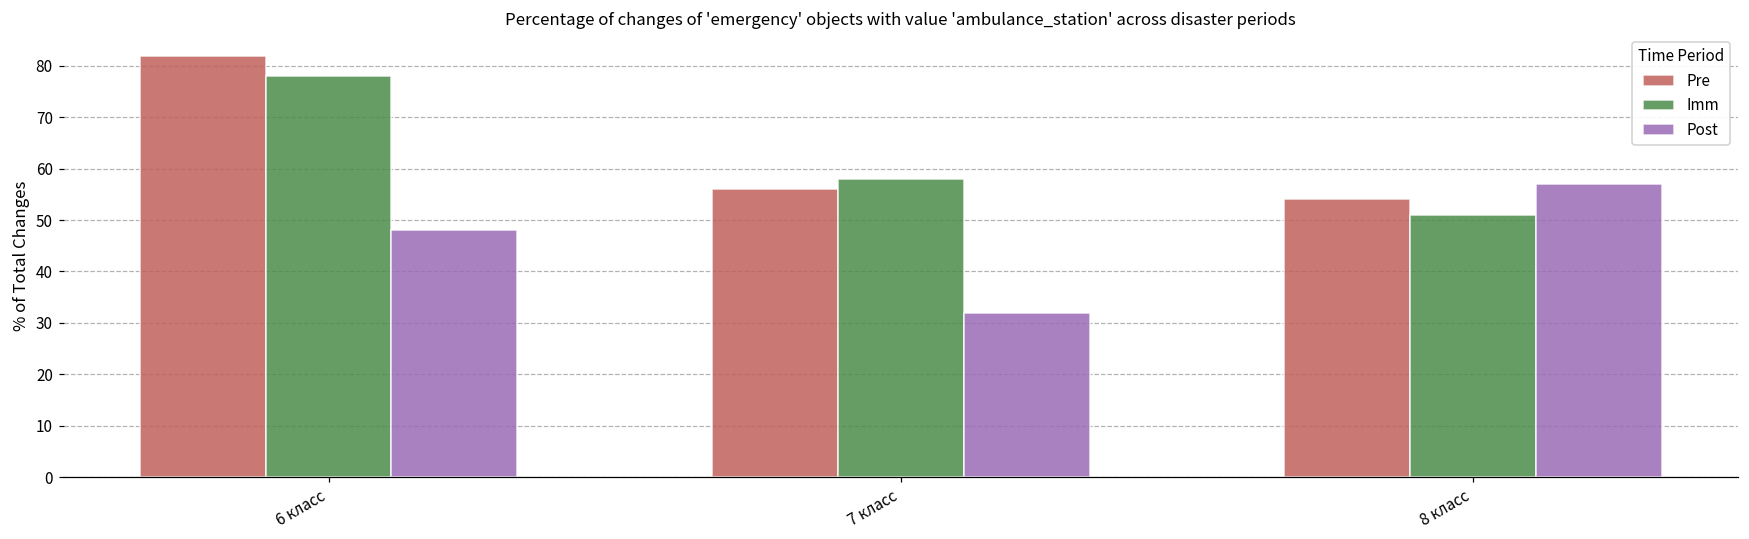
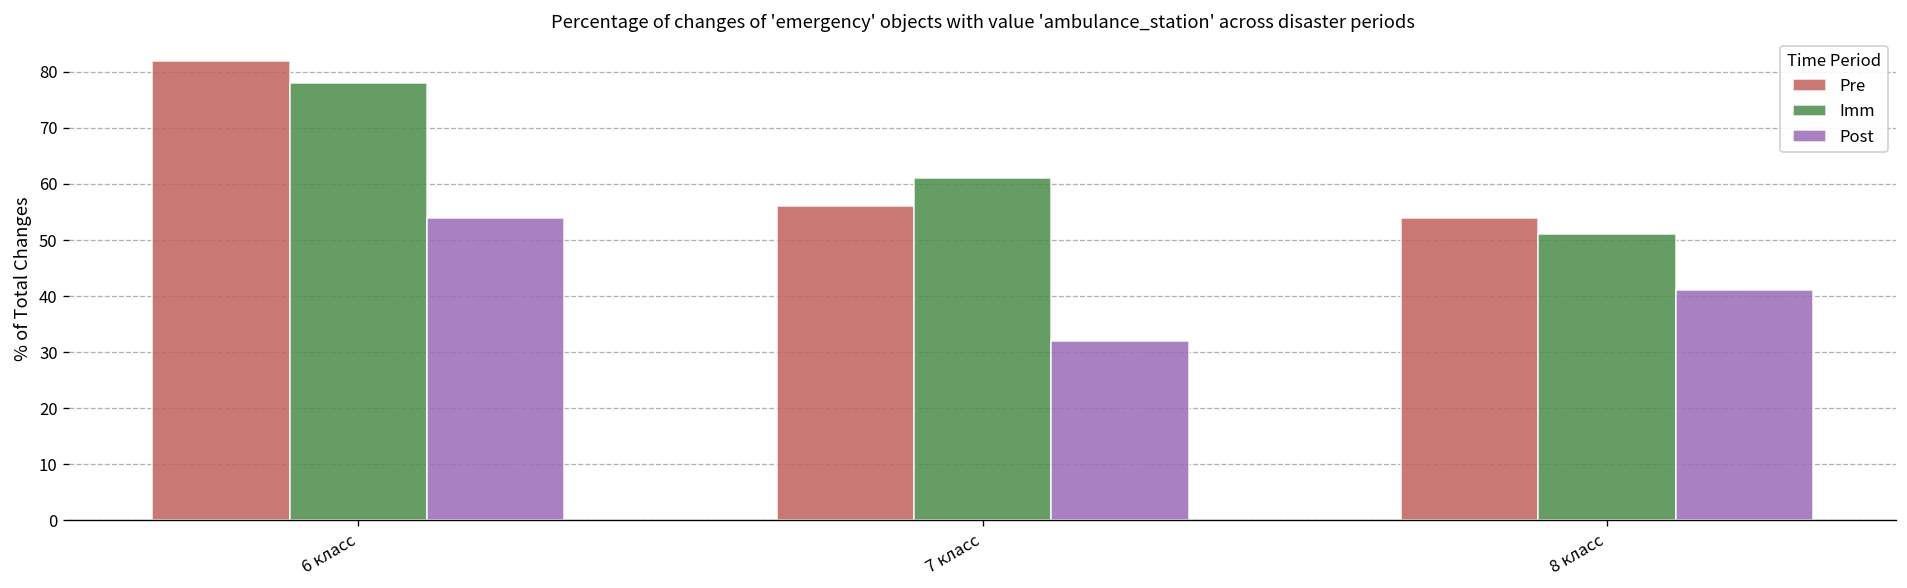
  {
    "Pre": {
      "6 класс": 82,
      "7 класс": 56,
      "8 класс": 54
    },
    "Imm": {
      "6 класс": 78,
-     "7 класс": 58,
+     "7 класс": 61,
      "8 класс": 51
    },
    "Post": {
-     "6 класс": 48,
+     "6 класс": 54,
      "7 класс": 32,
-     "8 класс": 57
+     "8 класс": 41
    }
  }
